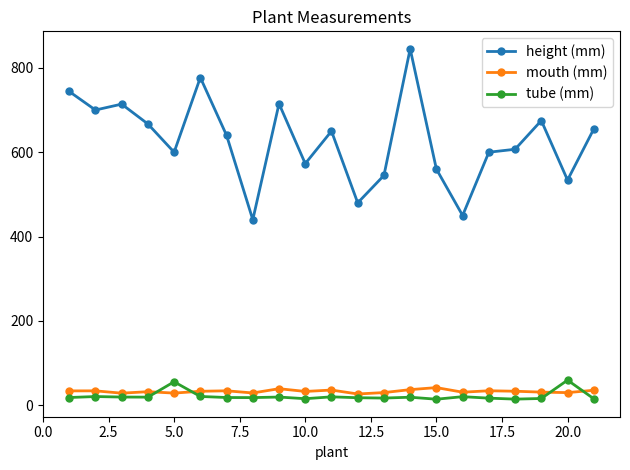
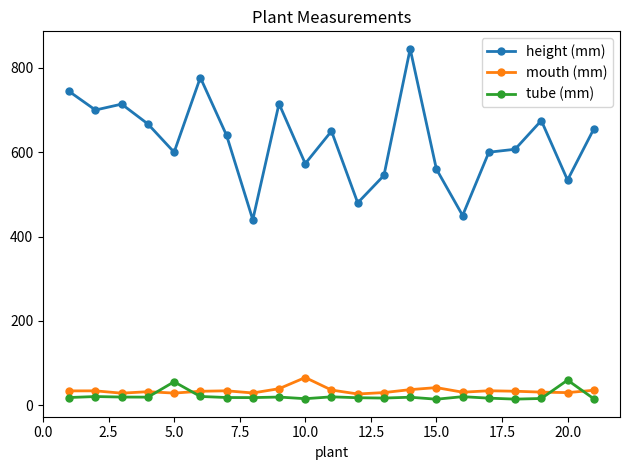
  {
    "height (mm)": {
      "5.0": 600,
      "10.0": 570,
      "15.0": 560,
      "20.0": 530
    },
    "mouth (mm)": {
      "5.0": 30,
-     "10.0": 30,
+     "10.0": 70,
      "15.0": 40,
      "20.0": 30
    },
    "tube (mm)": {
      "5.0": 60,
      "10.0": 20,
      "15.0": 10,
      "20.0": 60
    }
  }
